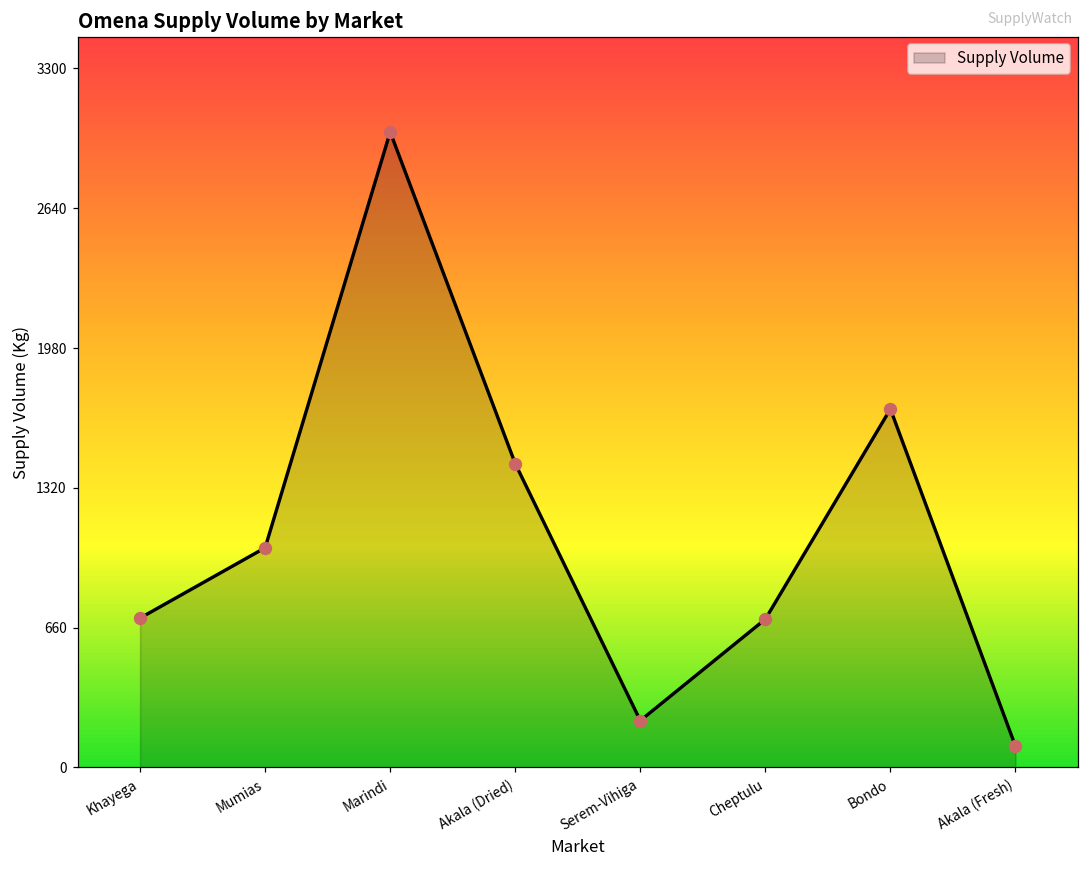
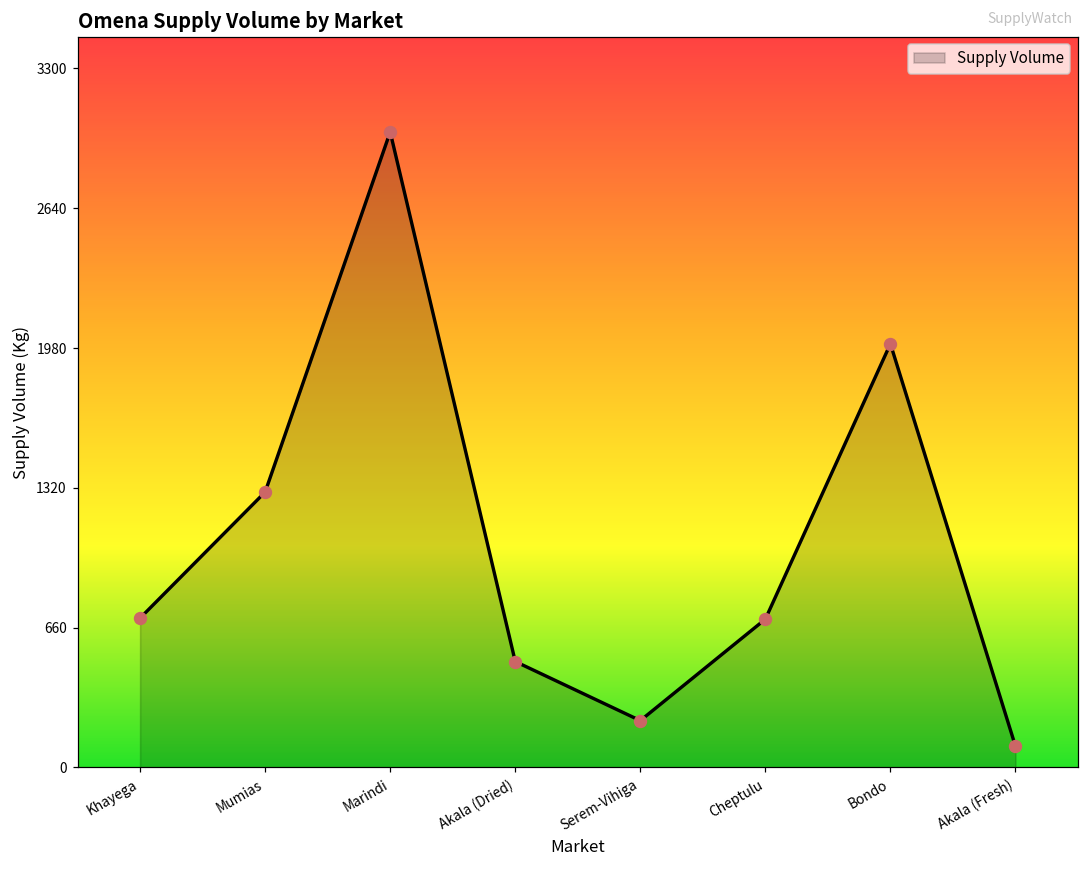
  {
    "Khayega": 710,
-   "Mumias": 1040,
+   "Mumias": 1300,
    "Marindi": 3000,
-   "Akala (Dried)": 1430,
+   "Akala (Dried)": 500,
    "Serem-Vihiga": 220,
    "Cheptulu": 700,
-   "Bondo": 1690,
+   "Bondo": 2000,
    "Akala (Fresh)": 100
  }
